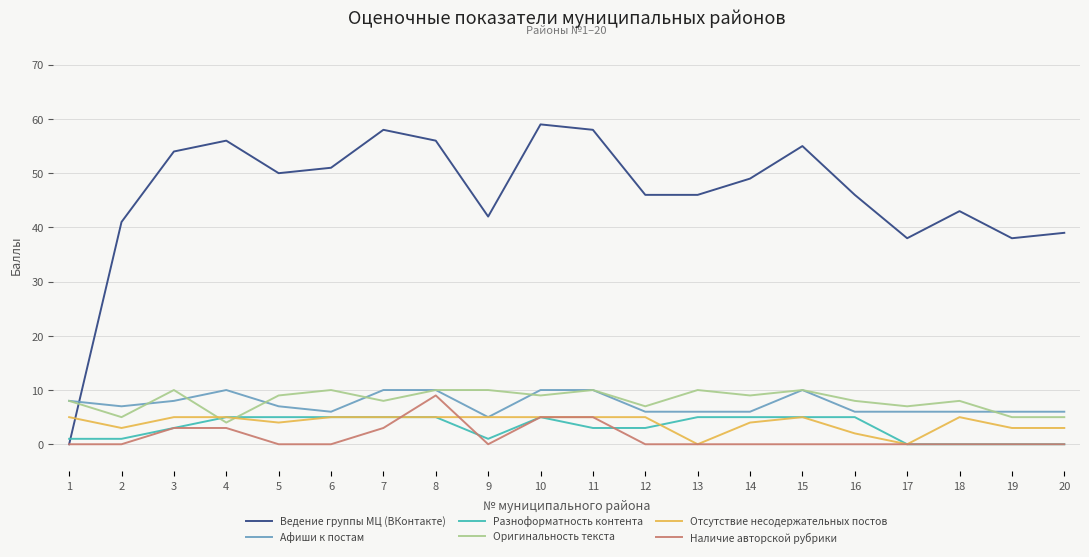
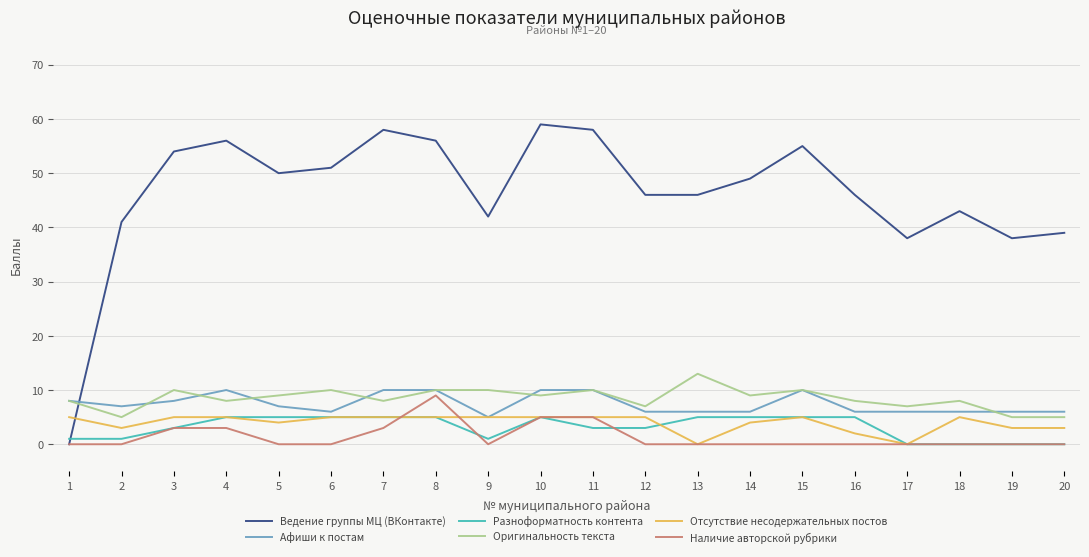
  {
    "Ведение группы МЦ (ВКонтакте)": {
      "2": 41,
      "3": 54,
      "4": 56,
      "5": 50,
      "6": 51,
      "7": 58,
      "8": 56,
      "9": 42,
      "10": 59,
      "11": 58,
      "12": 46,
      "13": 46,
      "14": 49,
      "15": 55,
      "16": 46,
      "17": 38,
      "18": 43,
      "19": 38,
      "20": 39
    },
    "Оригинальность текста": {
      "2": 5,
      "3": 10,
-     "4": 4,
+     "4": 8,
      "5": 9,
      "6": 10,
      "7": 8,
      "9": 10,
      "10": 9,
      "12": 7,
-     "13": 10,
+     "13": 13,
      "14": 9,
      "16": 8,
      "17": 7,
      "18": 8,
      "19": 5,
      "20": 5
    },
    "Отсутствие несодержательных постов": {
      "1": 5,
      "2": 3,
      "3": 5,
      "5": 4,
      "12": 5,
      "14": 4,
      "16": 2,
      "18": 5,
      "19": 3,
      "20": 3
    },
    "Наличие авторской рубрики": {
      "2": 0,
      "4": 3,
      "5": 0,
      "6": 0,
      "7": 3,
      "8": 9,
      "9": 0,
      "12": 0,
      "14": 0,
      "15": 0,
      "16": 0
    }
  }
